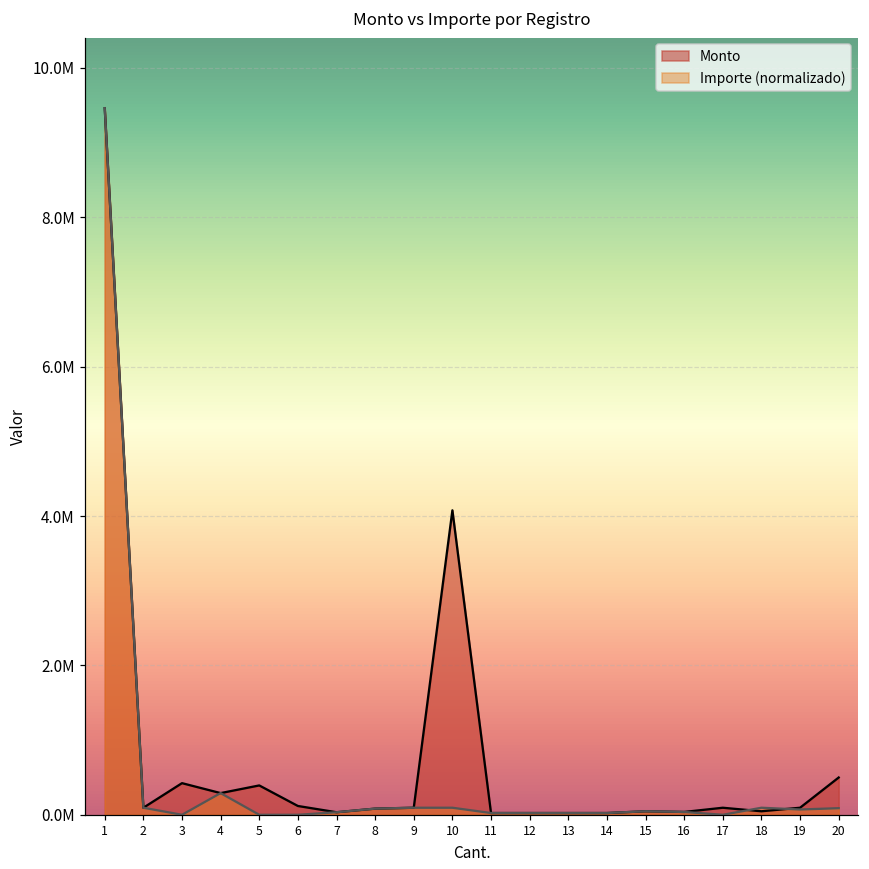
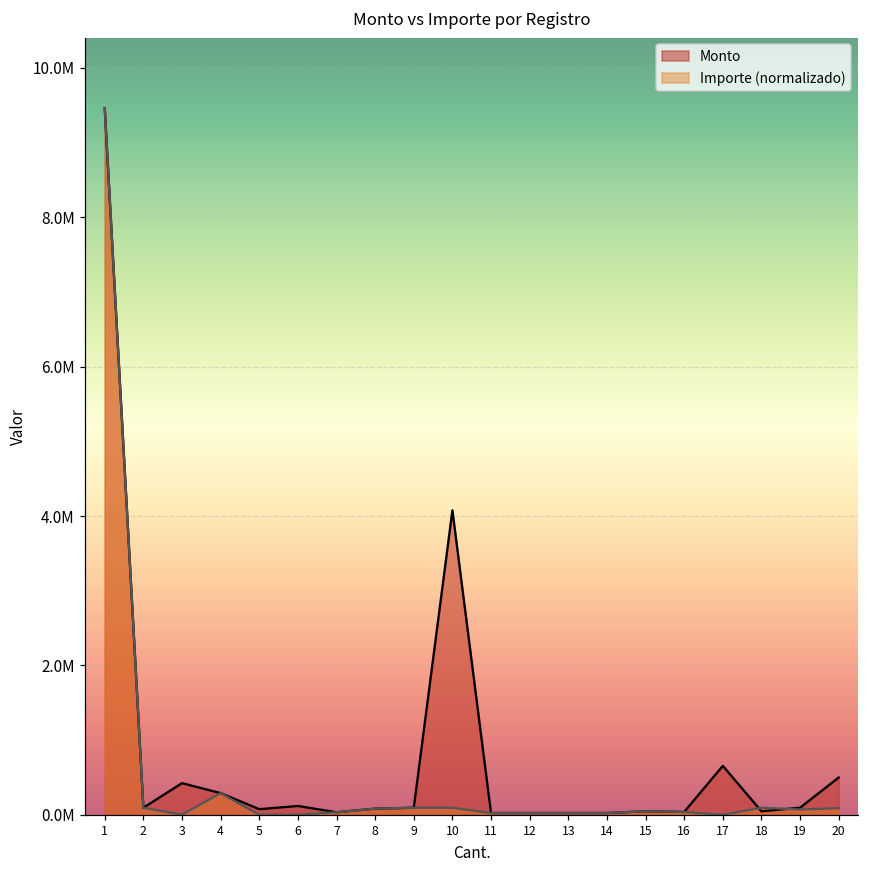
  {
    "Monto": {
      "3": 400000,
-     "5": 400000,
+     "5": 100000,
      "6": 100000,
      "10": 4100000,
-     "17": 100000,
+     "17": 700000,
      "18": 0,
      "20": 500000
    },
    "Importe (normalizado)": {
      "3": 0,
      "5": 0,
      "6": 0,
      "10": 100000,
      "17": 0,
      "18": 100000,
      "20": 100000
    }
  }
